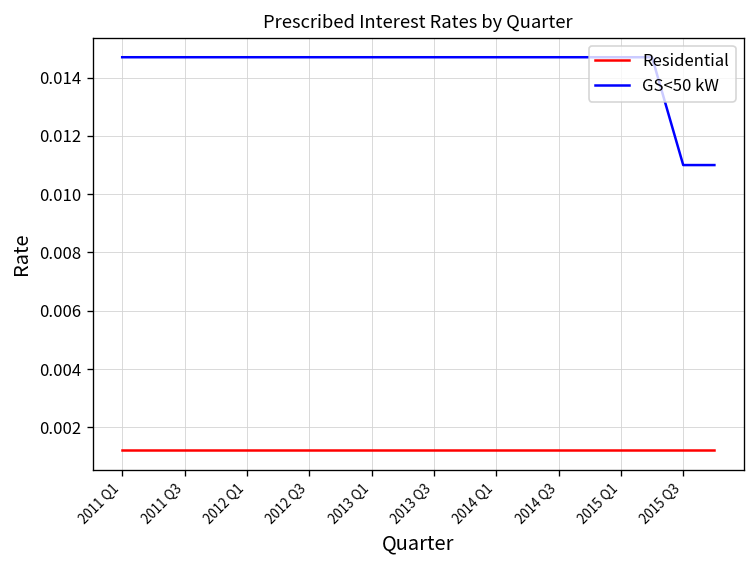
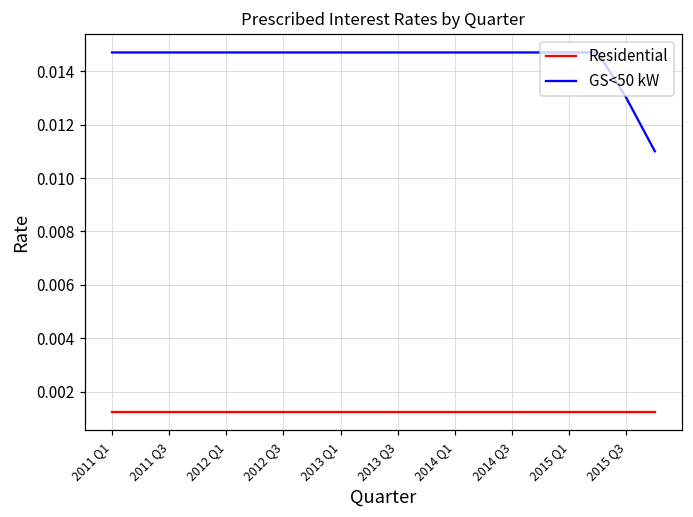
  {
    "Residential": {
      "2011 Q1": 0.0012,
      "2011 Q3": 0.0012,
      "2012 Q1": 0.0012,
      "2012 Q3": 0.0012,
      "2013 Q1": 0.0012,
      "2013 Q3": 0.0012,
      "2014 Q1": 0.0012,
      "2014 Q3": 0.0012,
      "2015 Q1": 0.0012,
      "2015 Q3": 0.0012
    },
    "GS<50 kW": {
      "2011 Q1": 0.0147,
      "2011 Q3": 0.0147,
      "2012 Q1": 0.0147,
      "2012 Q3": 0.0147,
      "2013 Q1": 0.0147,
      "2013 Q3": 0.0147,
      "2014 Q1": 0.0147,
      "2014 Q3": 0.0147,
-     "2015 Q3": 0.011
+     "2015 Q3": 0.013
    }
  }
